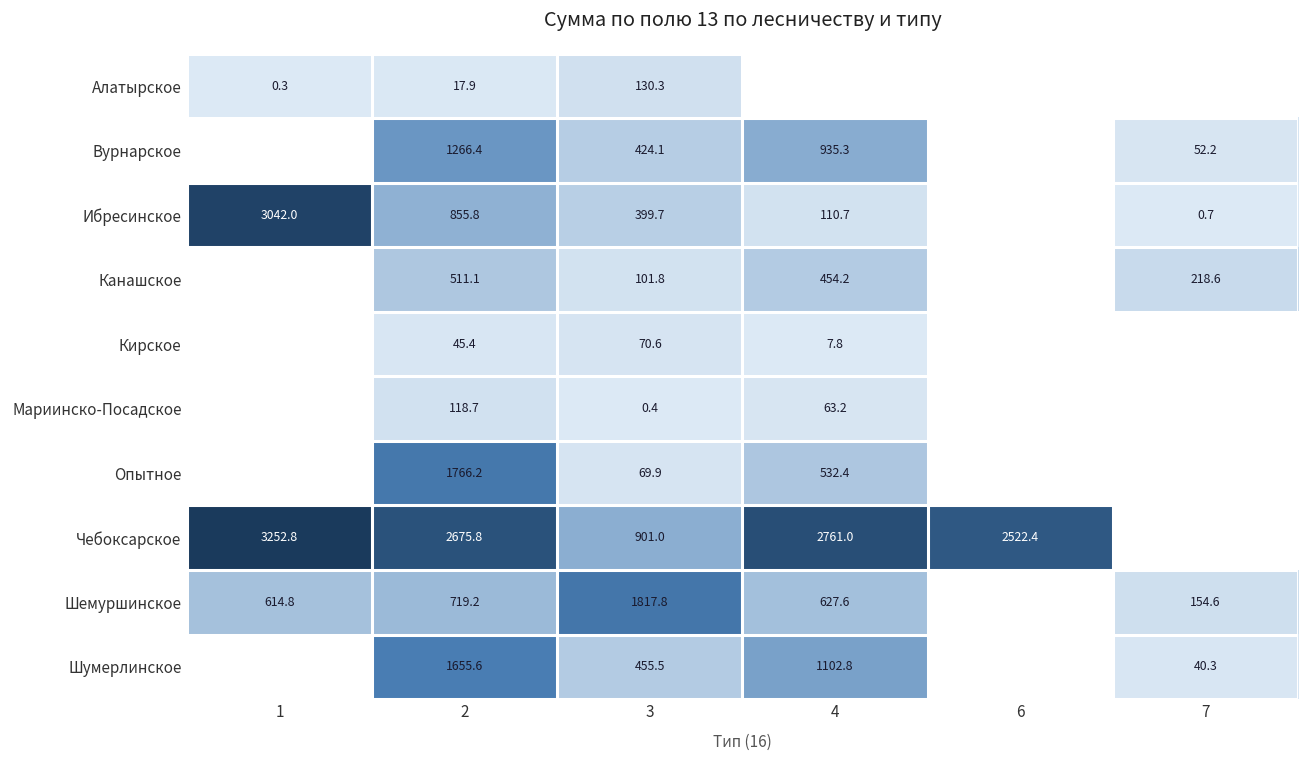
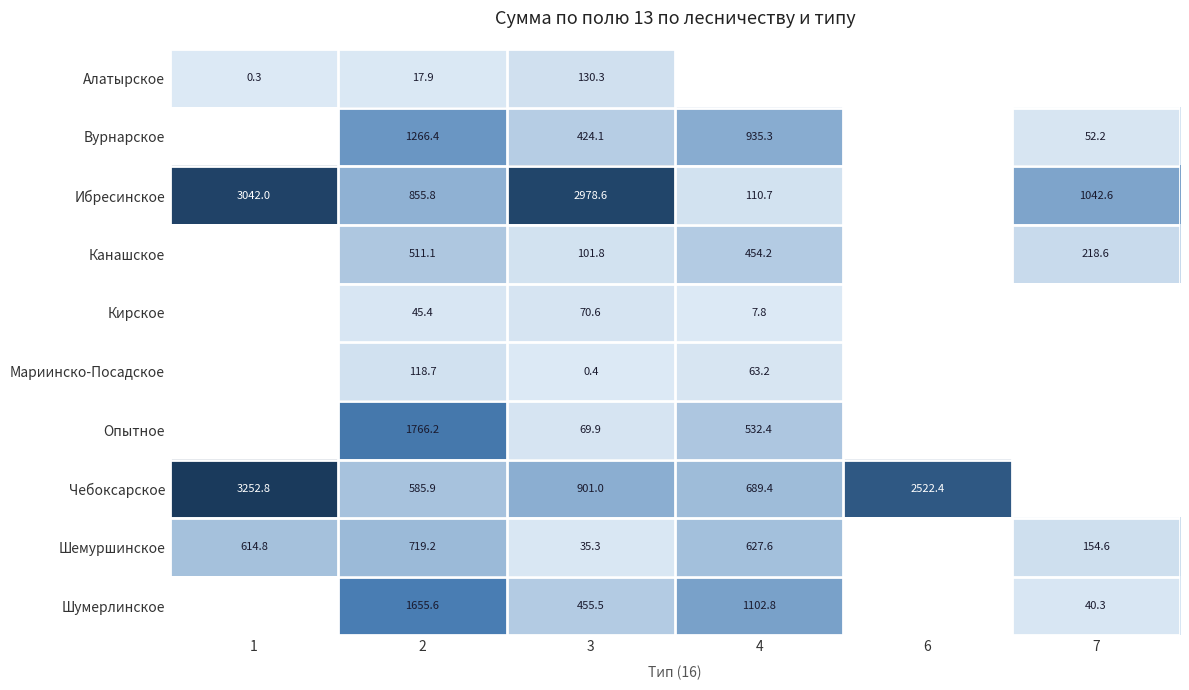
  {
    "Алатырское": {
      "1": 0.3,
      "2": 17.9,
      "3": 130.3
    },
    "Вурнарское": {
      "2": 1266.4,
      "3": 424.1,
      "4": 935.3,
      "7": 52.2
    },
    "Ибресинское": {
      "1": 3042.0,
      "2": 855.8,
-     "3": 399.7,
+     "3": 2978.6,
      "4": 110.7,
-     "7": 0.7
+     "7": 1042.6
    },
    "Канашское": {
      "2": 511.1,
      "3": 101.8,
      "4": 454.2,
      "7": 218.6
    },
    "Кирское": {
      "2": 45.4,
      "3": 70.6,
      "4": 7.8
    },
    "Мариинско-Посадское": {
      "2": 118.7,
      "3": 0.4,
      "4": 63.2
    },
    "Опытное": {
      "2": 1766.2,
      "3": 69.9,
      "4": 532.4
    },
    "Чебоксарское": {
      "1": 3252.8,
-     "2": 2675.8,
+     "2": 585.9,
      "3": 901.0,
-     "4": 2761.0,
+     "4": 689.4,
      "6": 2522.4
    },
    "Шемуршинское": {
      "1": 614.8,
      "2": 719.2,
-     "3": 1817.8,
+     "3": 35.3,
      "4": 627.6,
      "7": 154.6
    },
    "Шумерлинское": {
      "2": 1655.6,
      "3": 455.5,
      "4": 1102.8,
      "7": 40.3
    }
  }
